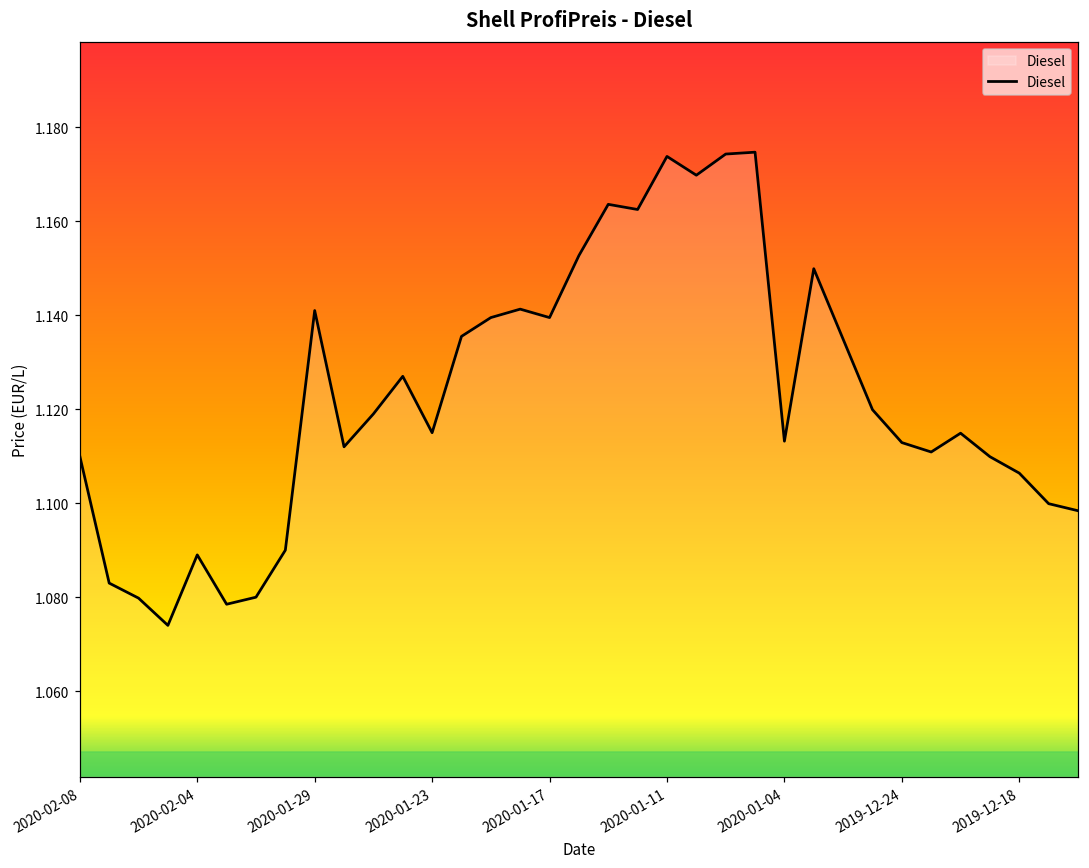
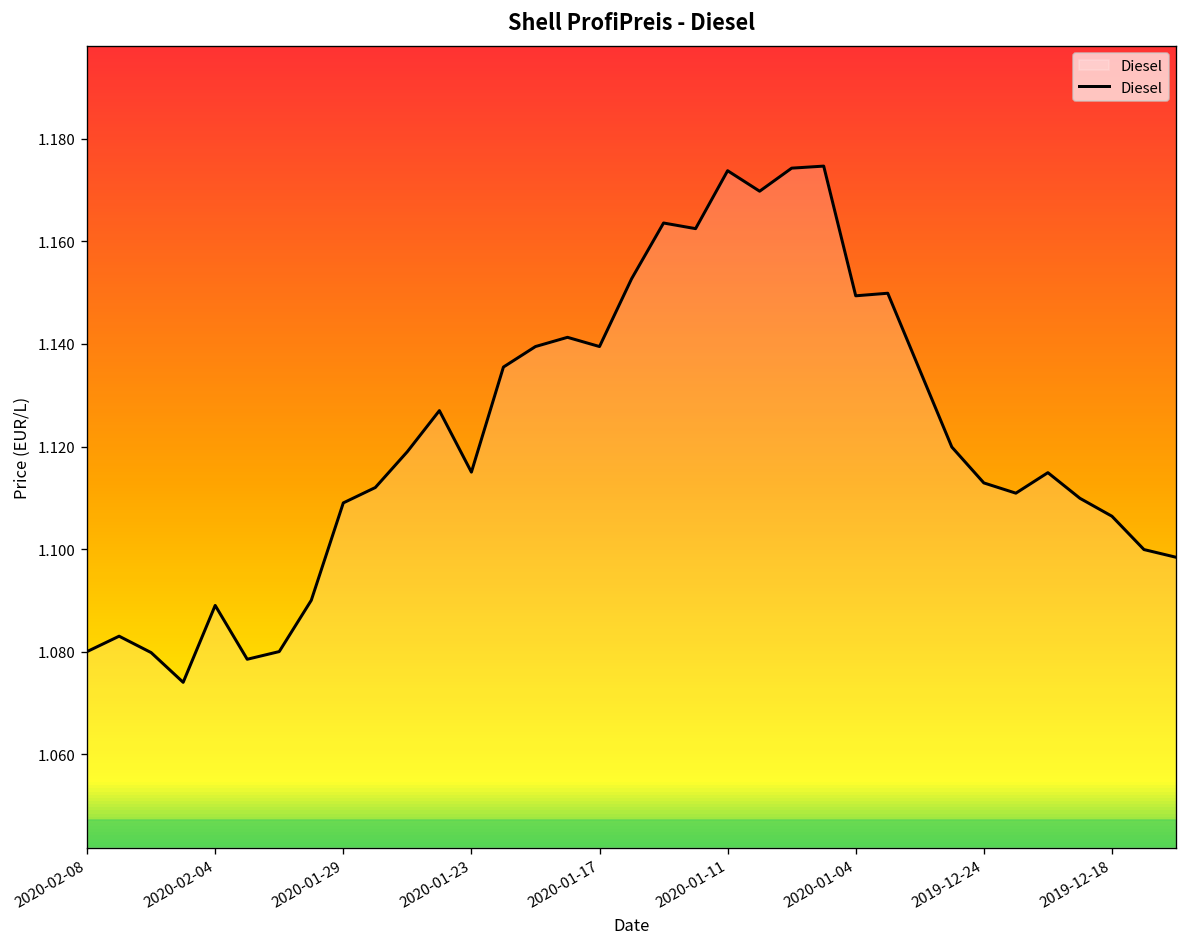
  {
-   "2020-02-08": 1.11,
+   "2020-02-08": 1.08,
    "2020-02-04": 1.089,
-   "2020-01-29": 1.141,
+   "2020-01-29": 1.109,
    "2020-01-23": 1.115,
    "2020-01-17": 1.140,
    "2020-01-11": 1.174,
-   "2020-01-04": 1.113,
+   "2020-01-04": 1.149,
    "2019-12-24": 1.113,
    "2019-12-18": 1.106
  }
